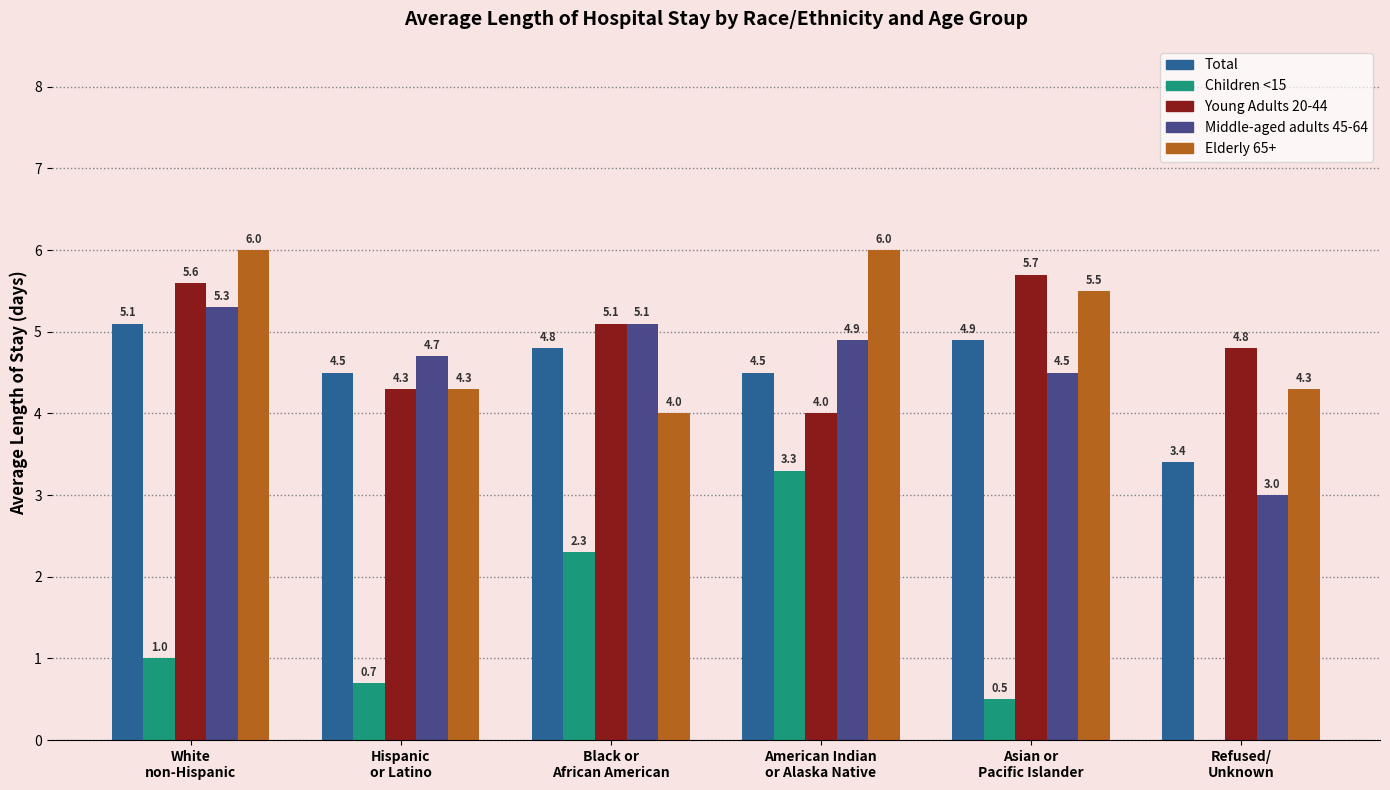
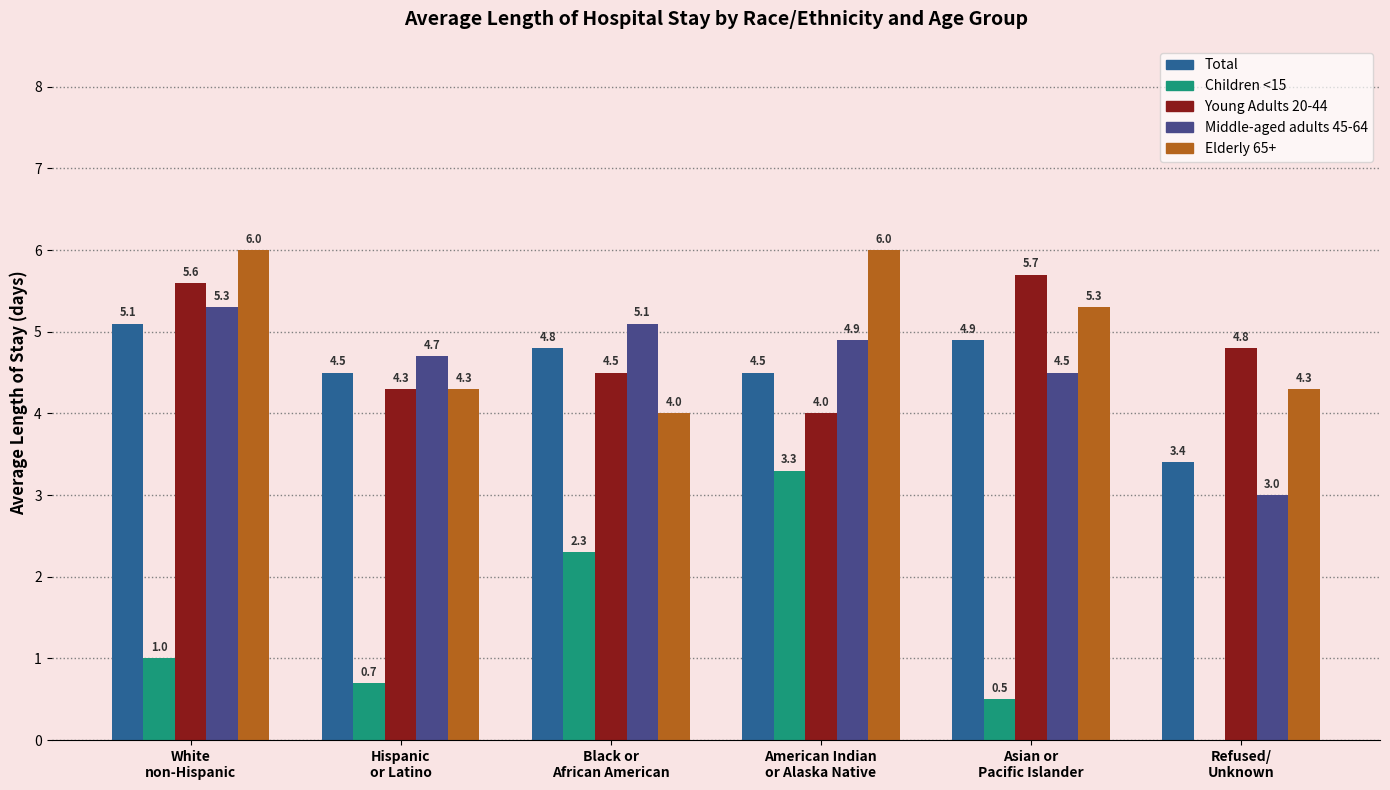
  {
    "Children <15": {
      "White non-Hispanic": 1.0,
      "Hispanic or Latino": 0.7,
      "Black or African American": 2.3,
      "American Indian or Alaska Native": 3.3,
      "Asian or Pacific Islander": 0.5
    },
    "Young Adults 20-44": {
      "White non-Hispanic": 5.6,
      "Hispanic or Latino": 4.3,
-     "Black or African American": 5.1,
+     "Black or African American": 4.5,
      "American Indian or Alaska Native": 4.0,
      "Asian or Pacific Islander": 5.7,
      "Refused/ Unknown": 4.8
    },
    "Elderly 65+": {
      "White non-Hispanic": 6.0,
      "Hispanic or Latino": 4.3,
      "Black or African American": 4.0,
      "American Indian or Alaska Native": 6.0,
-     "Asian or Pacific Islander": 5.5,
+     "Asian or Pacific Islander": 5.3,
      "Refused/ Unknown": 4.3
    }
  }
